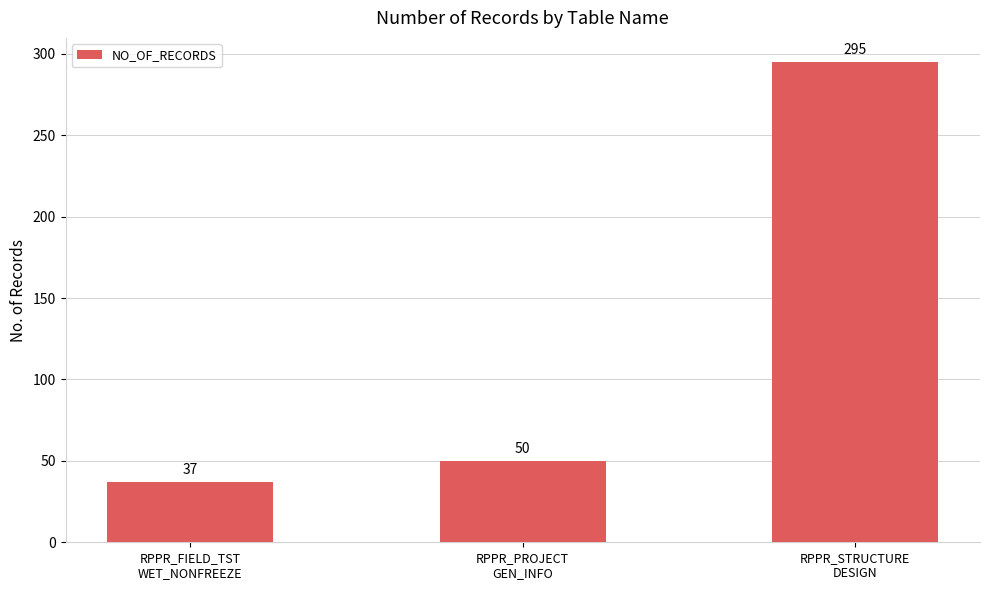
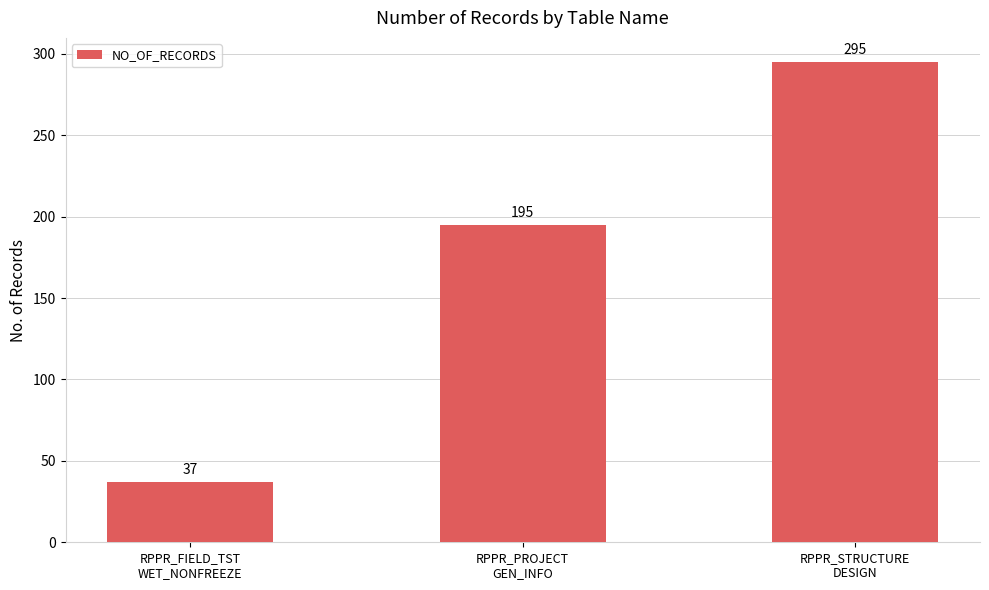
  {
    "RPPR_FIELD_TST WET_NONFREEZE": 37,
-   "RPPR_PROJECT GEN_INFO": 50,
+   "RPPR_PROJECT GEN_INFO": 195,
    "RPPR_STRUCTURE DESIGN": 295
  }
